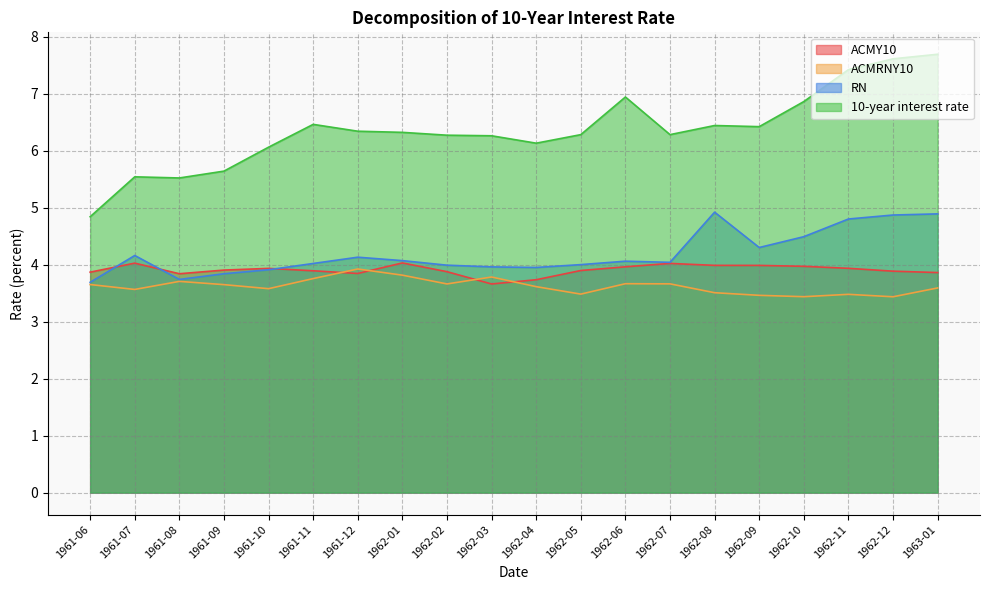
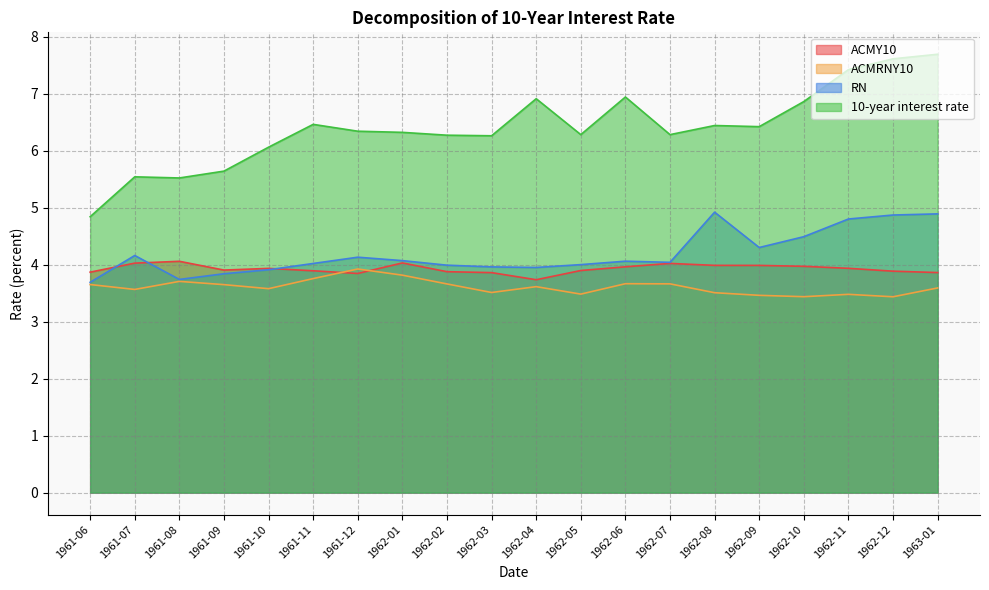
  {
    "ACMY10": {
      "1961-06": 3.9,
      "1961-07": 4.0,
-     "1961-08": 3.8,
+     "1961-08": 4.1,
      "1961-09": 3.9,
      "1961-11": 3.9,
      "1961-12": 3.8,
      "1962-02": 3.9,
-     "1962-03": 3.7,
+     "1962-03": 3.9,
      "1962-04": 3.7,
      "1962-05": 3.9,
      "1962-06": 4.0,
      "1962-08": 4.0,
      "1962-09": 4.0,
      "1962-10": 4.0,
      "1962-11": 3.9,
      "1962-12": 3.9,
      "1963-01": 3.9
    },
    "ACMRNY10": {
      "1961-07": 3.6,
      "1961-09": 3.6,
      "1961-10": 3.6,
      "1961-11": 3.8,
      "1961-12": 3.9,
      "1962-01": 3.8,
      "1962-02": 3.7,
-     "1962-03": 3.8,
+     "1962-03": 3.5,
      "1962-04": 3.6,
      "1962-05": 3.5,
      "1962-06": 3.7,
      "1962-07": 3.7,
      "1962-08": 3.5,
      "1962-09": 3.5,
      "1962-10": 3.4,
      "1962-11": 3.5,
      "1962-12": 3.4,
      "1963-01": 3.6
    },
    "RN": {
      "1961-07": 4.2,
      "1961-09": 3.8,
      "1961-11": 4.0,
      "1961-12": 4.1,
      "1962-02": 4.0,
      "1962-03": 4.0,
      "1962-04": 4.0,
      "1962-05": 4.0,
      "1962-06": 4.1,
      "1962-08": 4.9,
      "1962-09": 4.3,
      "1962-10": 4.5,
      "1962-11": 4.8,
      "1962-12": 4.9,
      "1963-01": 4.9
    },
    "10-year interest rate": {
      "1961-06": 4.8,
      "1961-07": 5.5,
      "1961-08": 5.5,
      "1961-09": 5.6,
      "1961-10": 6.1,
      "1961-11": 6.5,
      "1961-12": 6.3,
      "1962-01": 6.3,
      "1962-02": 6.3,
      "1962-03": 6.3,
-     "1962-04": 6.1,
+     "1962-04": 6.9,
      "1962-05": 6.3,
      "1962-06": 6.9,
      "1962-07": 6.3,
      "1962-08": 6.4,
      "1962-09": 6.4,
      "1962-10": 6.9
    }
  }
